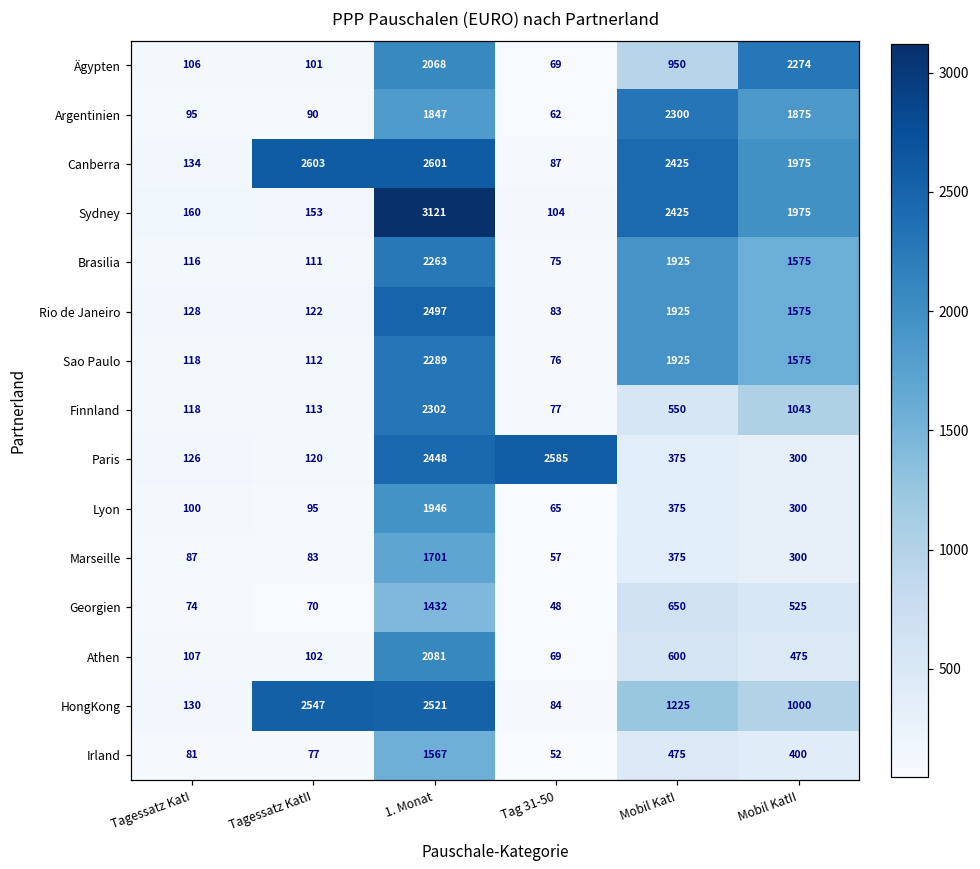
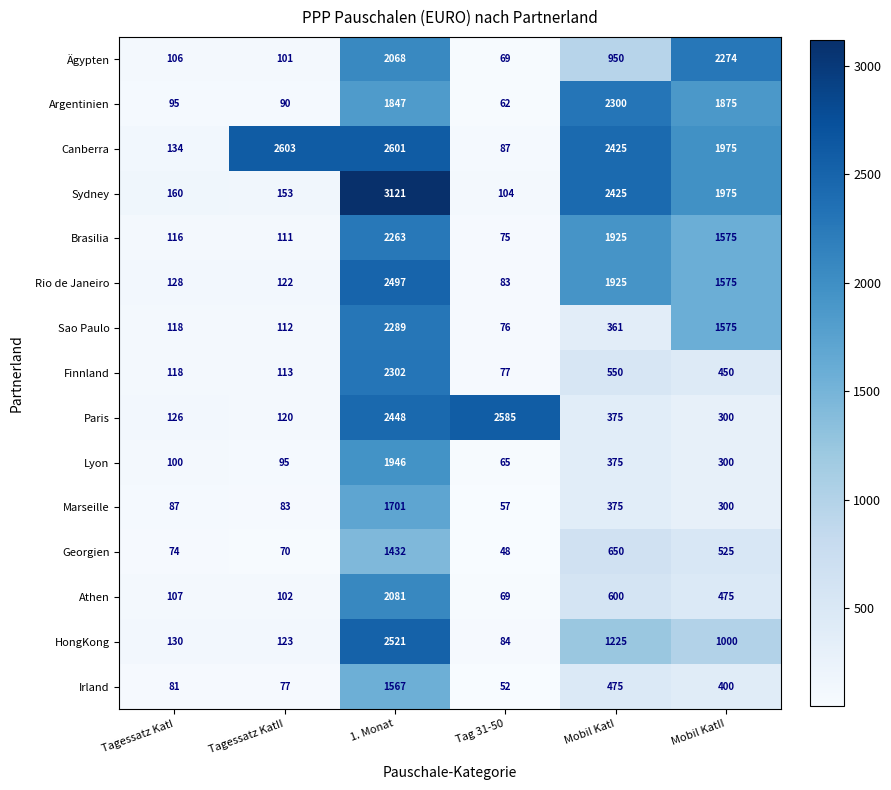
  {
    "Ägypten": {
      "Tagessatz KatI": 106,
      "Tagessatz KatII": 101,
      "1. Monat": 2068,
      "Tag 31-50": 69,
      "Mobil KatI": 950,
      "Mobil KatII": 2274
    },
    "Argentinien": {
      "Tagessatz KatI": 95,
      "Tagessatz KatII": 90,
      "1. Monat": 1847,
      "Tag 31-50": 62,
      "Mobil KatI": 2300,
      "Mobil KatII": 1875
    },
    "Canberra": {
      "Tagessatz KatI": 134,
      "Tagessatz KatII": 2603,
      "1. Monat": 2601,
      "Tag 31-50": 87,
      "Mobil KatI": 2425,
      "Mobil KatII": 1975
    },
    "Sydney": {
      "Tagessatz KatI": 160,
      "Tagessatz KatII": 153,
      "1. Monat": 3121,
      "Tag 31-50": 104,
      "Mobil KatI": 2425,
      "Mobil KatII": 1975
    },
    "Brasilia": {
      "Tagessatz KatI": 116,
      "Tagessatz KatII": 111,
      "1. Monat": 2263,
      "Tag 31-50": 75,
      "Mobil KatI": 1925,
      "Mobil KatII": 1575
    },
    "Rio de Janeiro": {
      "Tagessatz KatI": 128,
      "Tagessatz KatII": 122,
      "1. Monat": 2497,
      "Tag 31-50": 83,
      "Mobil KatI": 1925,
      "Mobil KatII": 1575
    },
    "Sao Paulo": {
      "Tagessatz KatI": 118,
      "Tagessatz KatII": 112,
      "1. Monat": 2289,
      "Tag 31-50": 76,
-     "Mobil KatI": 1925,
+     "Mobil KatI": 361,
      "Mobil KatII": 1575
    },
    "Finnland": {
      "Tagessatz KatI": 118,
      "Tagessatz KatII": 113,
      "1. Monat": 2302,
      "Tag 31-50": 77,
      "Mobil KatI": 550,
-     "Mobil KatII": 1043
+     "Mobil KatII": 450
    },
    "Paris": {
      "Tagessatz KatI": 126,
      "Tagessatz KatII": 120,
      "1. Monat": 2448,
      "Tag 31-50": 2585,
      "Mobil KatI": 375,
      "Mobil KatII": 300
    },
    "Lyon": {
      "Tagessatz KatI": 100,
      "Tagessatz KatII": 95,
      "1. Monat": 1946,
      "Tag 31-50": 65,
      "Mobil KatI": 375,
      "Mobil KatII": 300
    },
    "Marseille": {
      "Tagessatz KatI": 87,
      "Tagessatz KatII": 83,
      "1. Monat": 1701,
      "Tag 31-50": 57,
      "Mobil KatI": 375,
      "Mobil KatII": 300
    },
    "Georgien": {
      "Tagessatz KatI": 74,
      "Tagessatz KatII": 70,
      "1. Monat": 1432,
      "Tag 31-50": 48,
      "Mobil KatI": 650,
      "Mobil KatII": 525
    },
    "Athen": {
      "Tagessatz KatI": 107,
      "Tagessatz KatII": 102,
      "1. Monat": 2081,
      "Tag 31-50": 69,
      "Mobil KatI": 600,
      "Mobil KatII": 475
    },
    "HongKong": {
      "Tagessatz KatI": 130,
-     "Tagessatz KatII": 2547,
+     "Tagessatz KatII": 123,
      "1. Monat": 2521,
      "Tag 31-50": 84,
      "Mobil KatI": 1225,
      "Mobil KatII": 1000
    },
    "Irland": {
      "Tagessatz KatI": 81,
      "Tagessatz KatII": 77,
      "1. Monat": 1567,
      "Tag 31-50": 52,
      "Mobil KatI": 475,
      "Mobil KatII": 400
    }
  }
